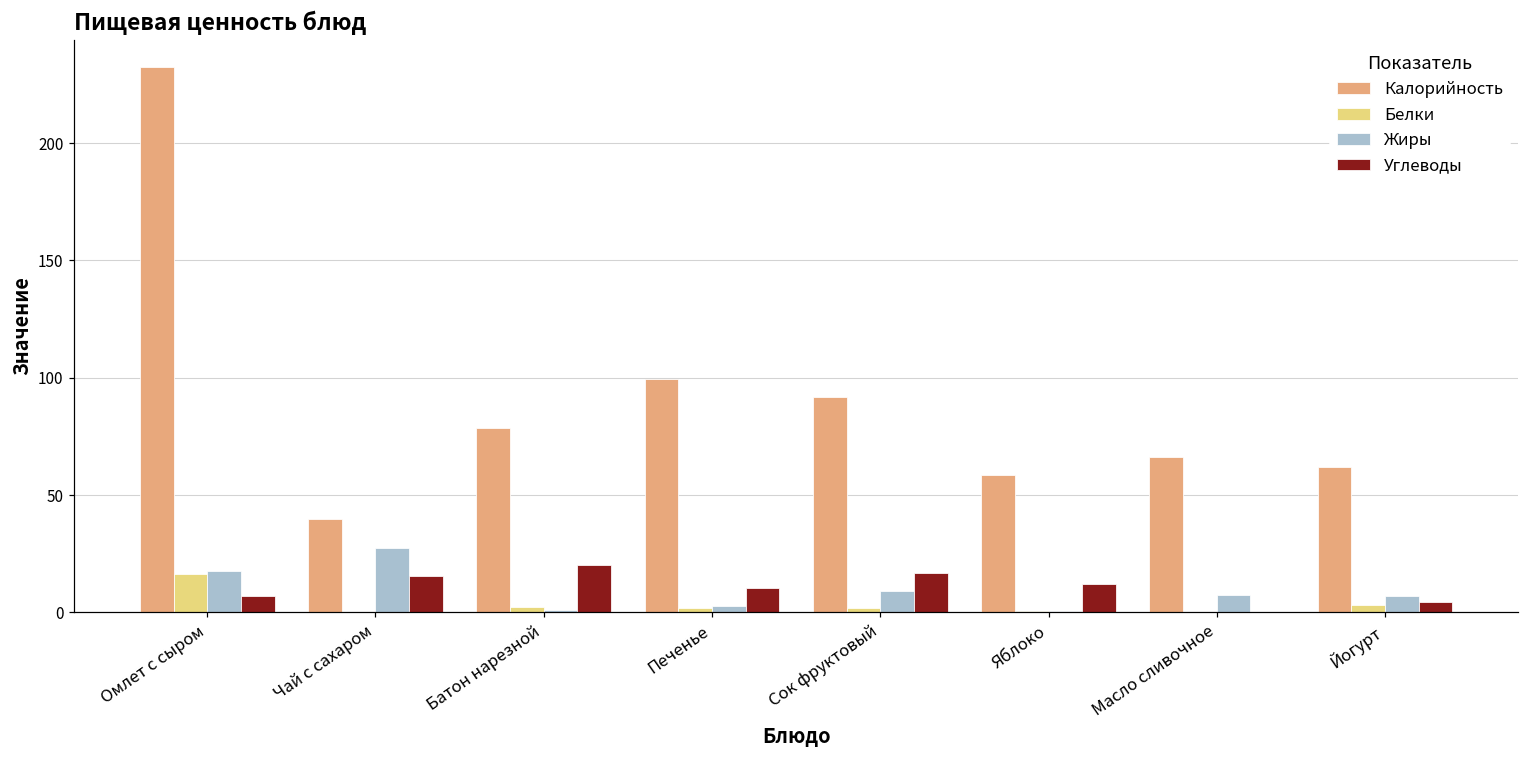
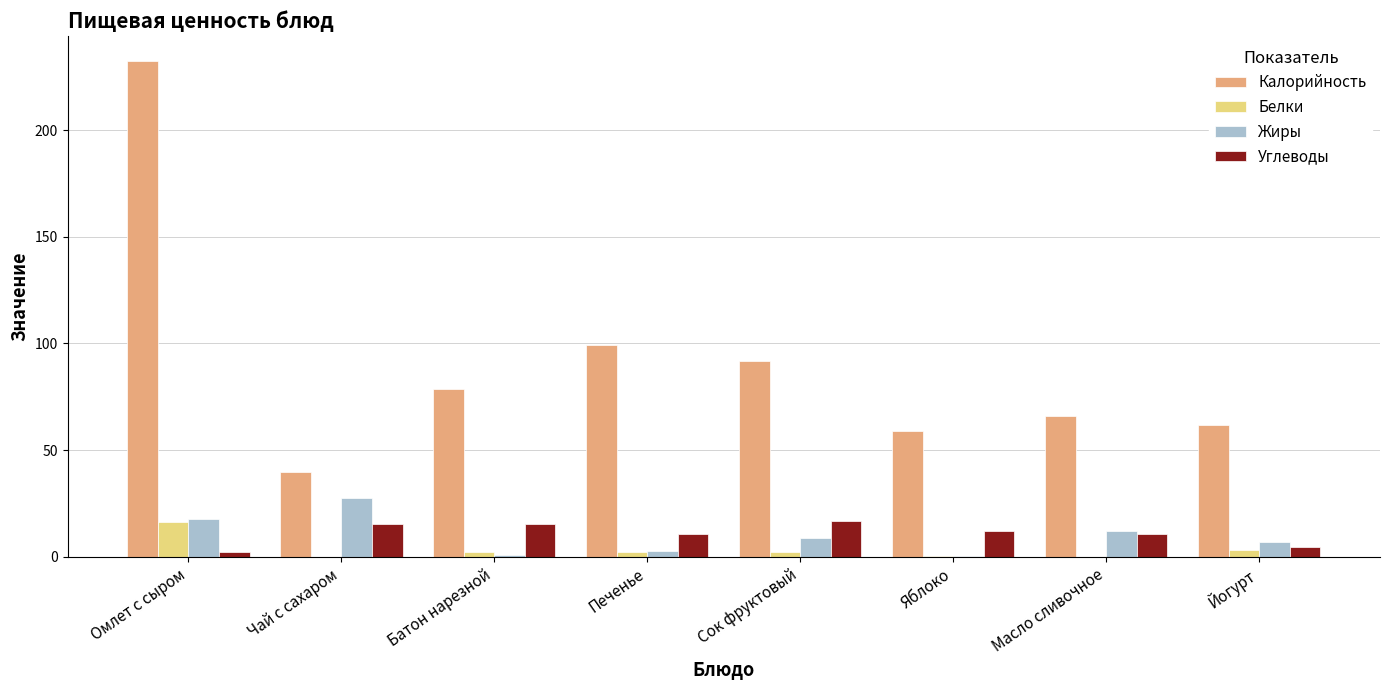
  {
    "Жиры": {
      "Омлет с сыром": 18,
      "Чай с сахаром": 28,
      "Печенье": 3,
      "Сок фруктовый": 9,
-     "Масло сливочное": 7,
+     "Масло сливочное": 12,
      "Йогурт": 7
    },
    "Углеводы": {
-     "Омлет с сыром": 7,
+     "Омлет с сыром": 2,
      "Чай с сахаром": 15,
-     "Батон нарезной": 20,
+     "Батон нарезной": 15,
      "Печенье": 11,
      "Сок фруктовый": 17,
      "Яблоко": 12,
-     "Масло сливочное": 0,
+     "Масло сливочное": 11,
      "Йогурт": 5
    }
  }
